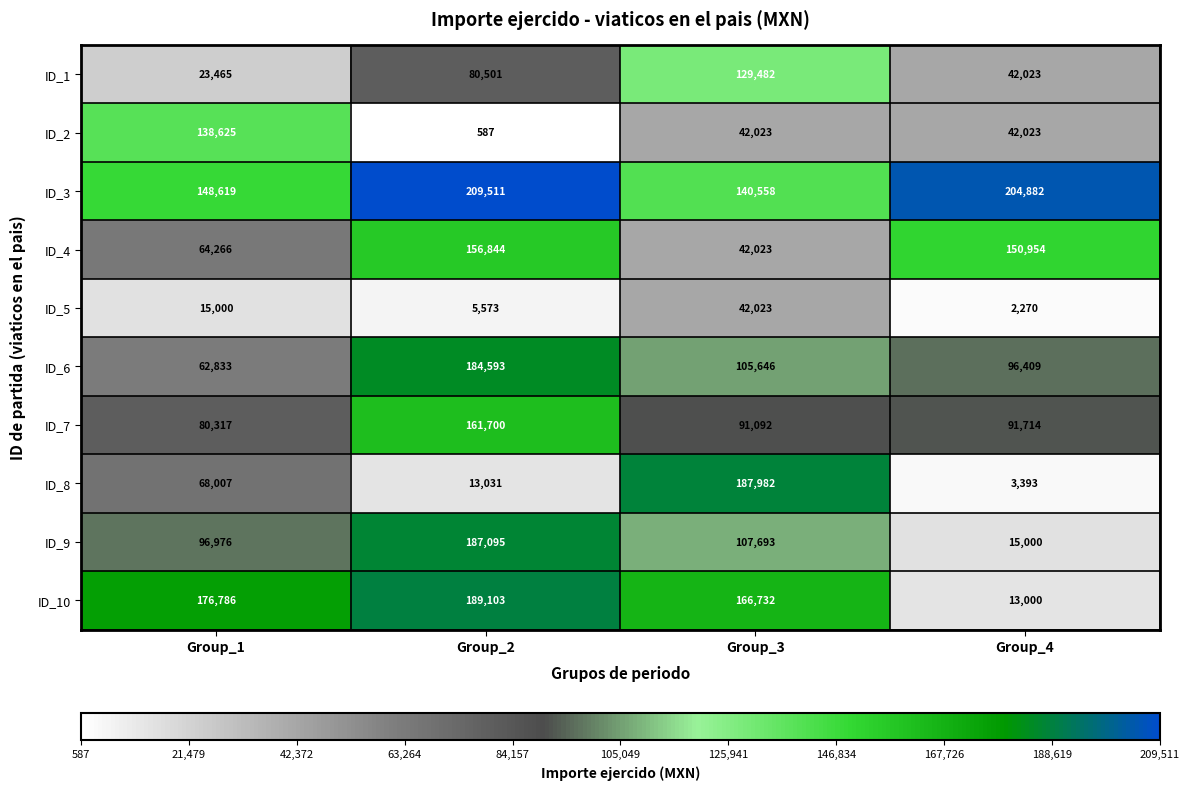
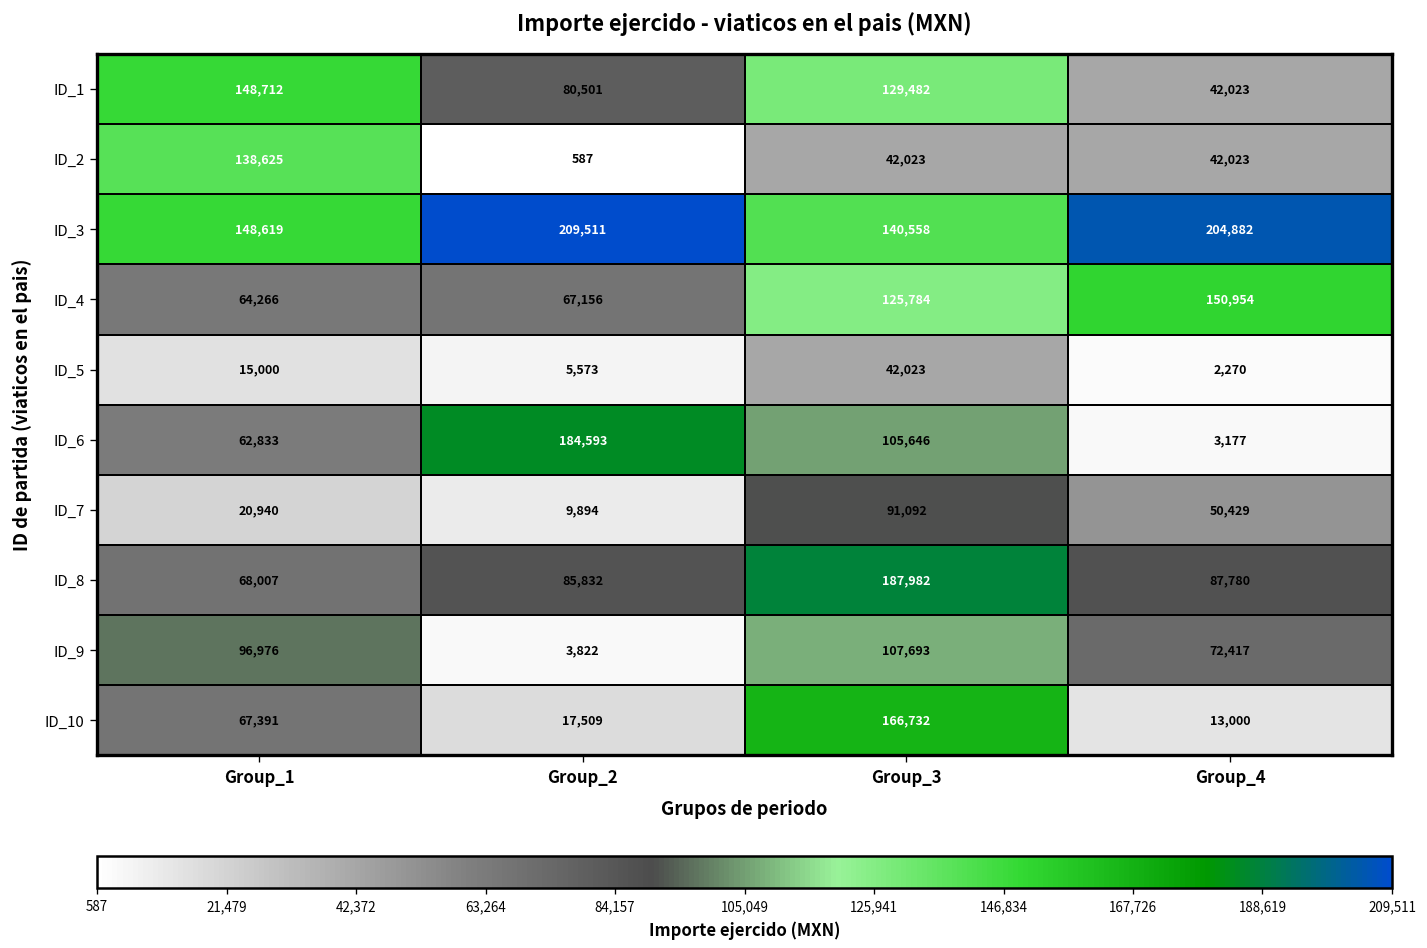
  {
    "ID_1": {
-     "Group_1": "23,465",
+     "Group_1": "148,712",
      "Group_2": "80,501",
      "Group_3": "129,482",
      "Group_4": "42,023"
    },
    "ID_2": {
      "Group_1": "138,625",
      "Group_2": "587",
      "Group_3": "42,023",
      "Group_4": "42,023"
    },
    "ID_3": {
      "Group_1": "148,619",
      "Group_2": "209,511",
      "Group_3": "140,558",
      "Group_4": "204,882"
    },
    "ID_4": {
      "Group_1": "64,266",
-     "Group_2": "156,844",
-     "Group_3": "42,023",
+     "Group_2": "67,156",
+     "Group_3": "125,784",
      "Group_4": "150,954"
    },
    "ID_5": {
      "Group_1": "15,000",
      "Group_2": "5,573",
      "Group_3": "42,023",
      "Group_4": "2,270"
    },
    "ID_6": {
      "Group_1": "62,833",
      "Group_2": "184,593",
      "Group_3": "105,646",
-     "Group_4": "96,409"
+     "Group_4": "3,177"
    },
    "ID_7": {
-     "Group_1": "80,317",
-     "Group_2": "161,700",
+     "Group_1": "20,940",
+     "Group_2": "9,894",
      "Group_3": "91,092",
-     "Group_4": "91,714"
+     "Group_4": "50,429"
    },
    "ID_8": {
      "Group_1": "68,007",
-     "Group_2": "13,031",
+     "Group_2": "85,832",
      "Group_3": "187,982",
-     "Group_4": "3,393"
+     "Group_4": "87,780"
    },
    "ID_9": {
      "Group_1": "96,976",
-     "Group_2": "187,095",
+     "Group_2": "3,822",
      "Group_3": "107,693",
-     "Group_4": "15,000"
+     "Group_4": "72,417"
    },
    "ID_10": {
-     "Group_1": "176,786",
-     "Group_2": "189,103",
+     "Group_1": "67,391",
+     "Group_2": "17,509",
      "Group_3": "166,732",
      "Group_4": "13,000"
    }
  }
